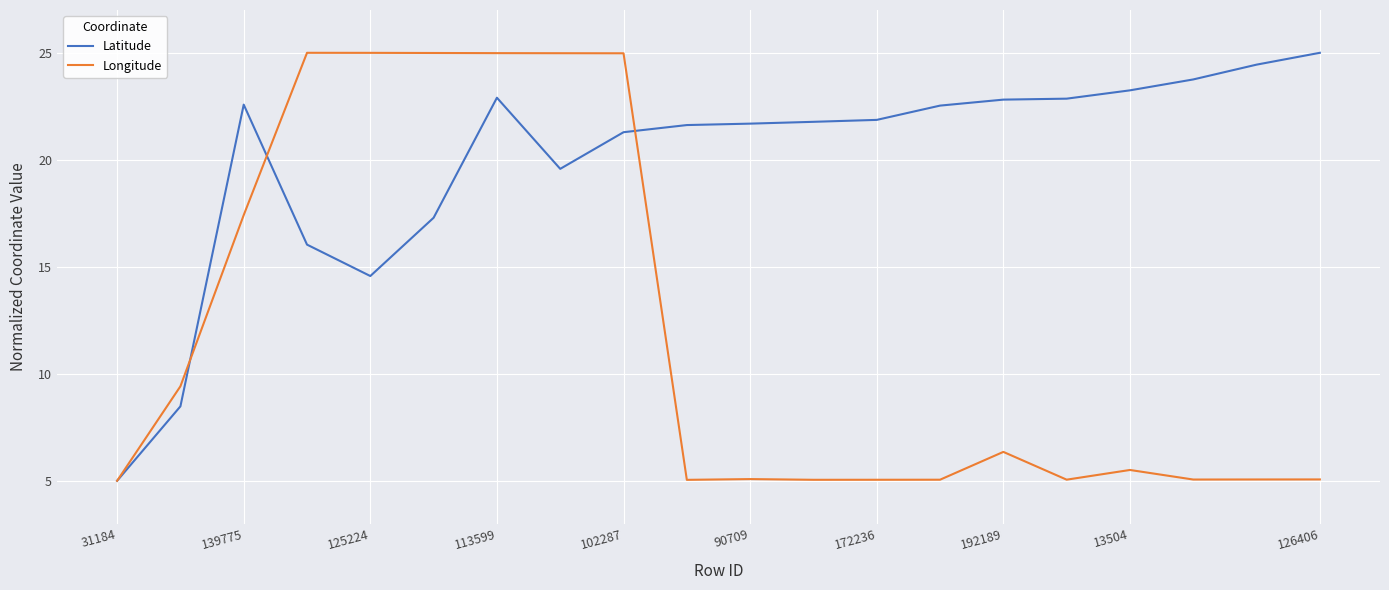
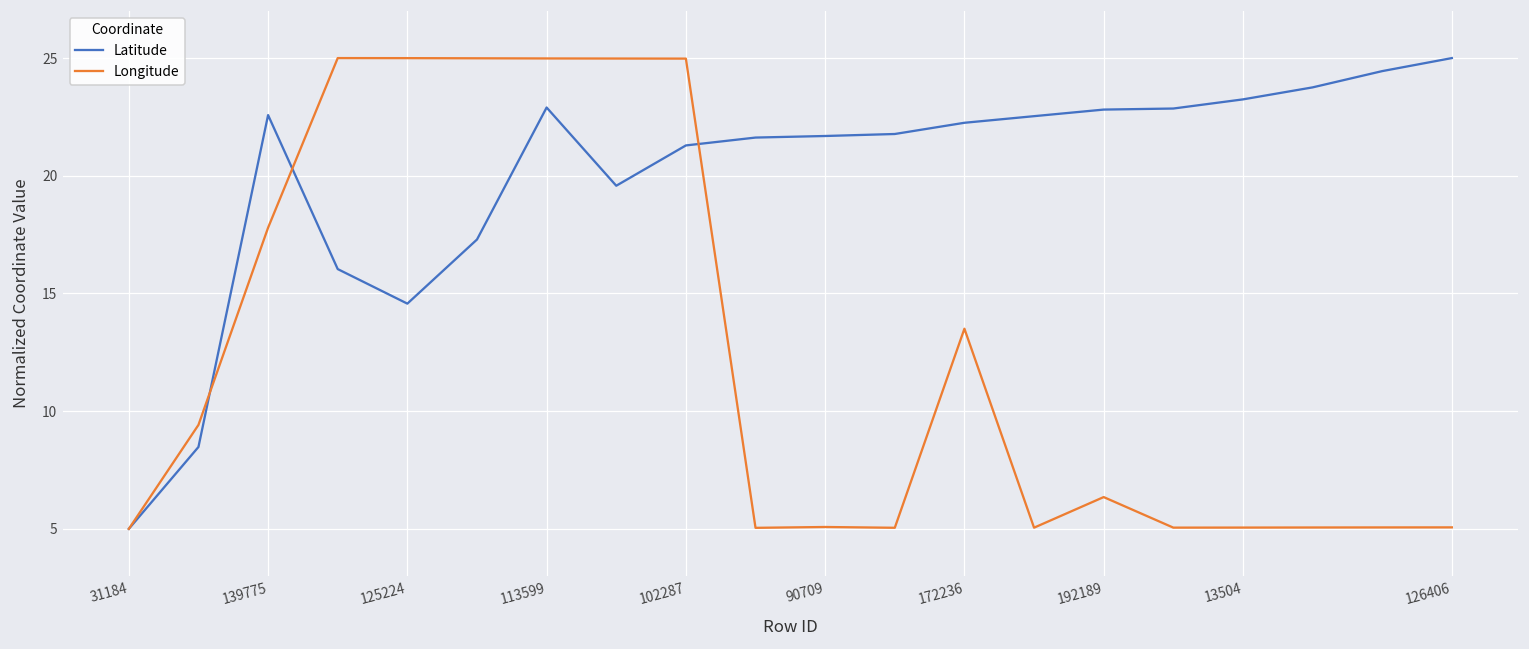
  {
    "Latitude": {
      "139775": 22.6,
      "125224": 14.6,
      "113599": 22.9,
      "102287": 21.3,
      "90709": 21.7,
-     "172236": 21.9,
+     "172236": 22.3,
      "192189": 22.8,
      "13504": 23.2,
      "126406": 25.0
    },
    "Longitude": {
-     "139775": 17.4,
+     "139775": 17.8,
      "125224": 25.0,
      "113599": 25.0,
      "102287": 25.0,
      "90709": 5.1,
-     "172236": 5.0,
+     "172236": 13.5,
      "192189": 6.4,
-     "13504": 5.5,
+     "13504": 5.1,
      "126406": 5.1
    }
  }
